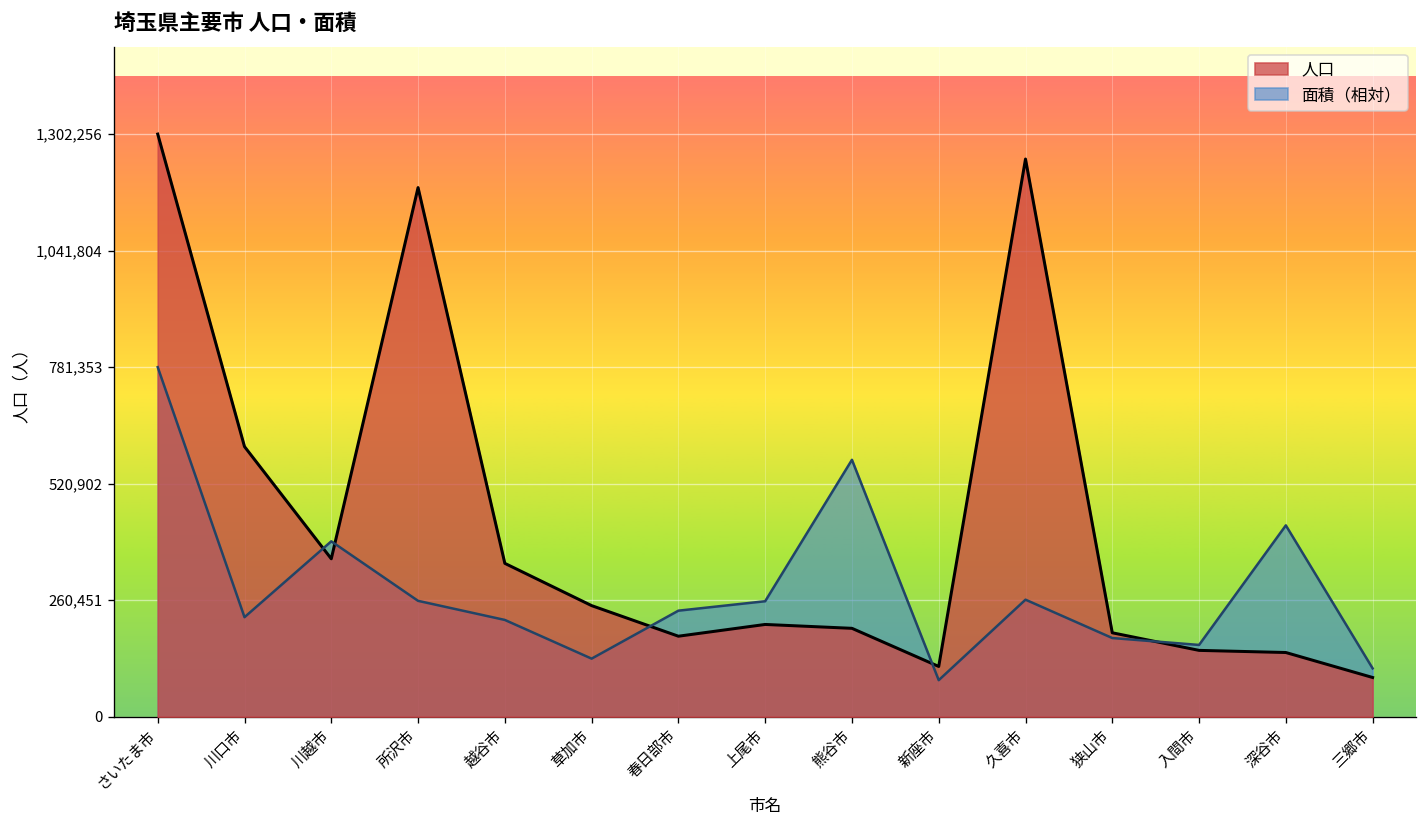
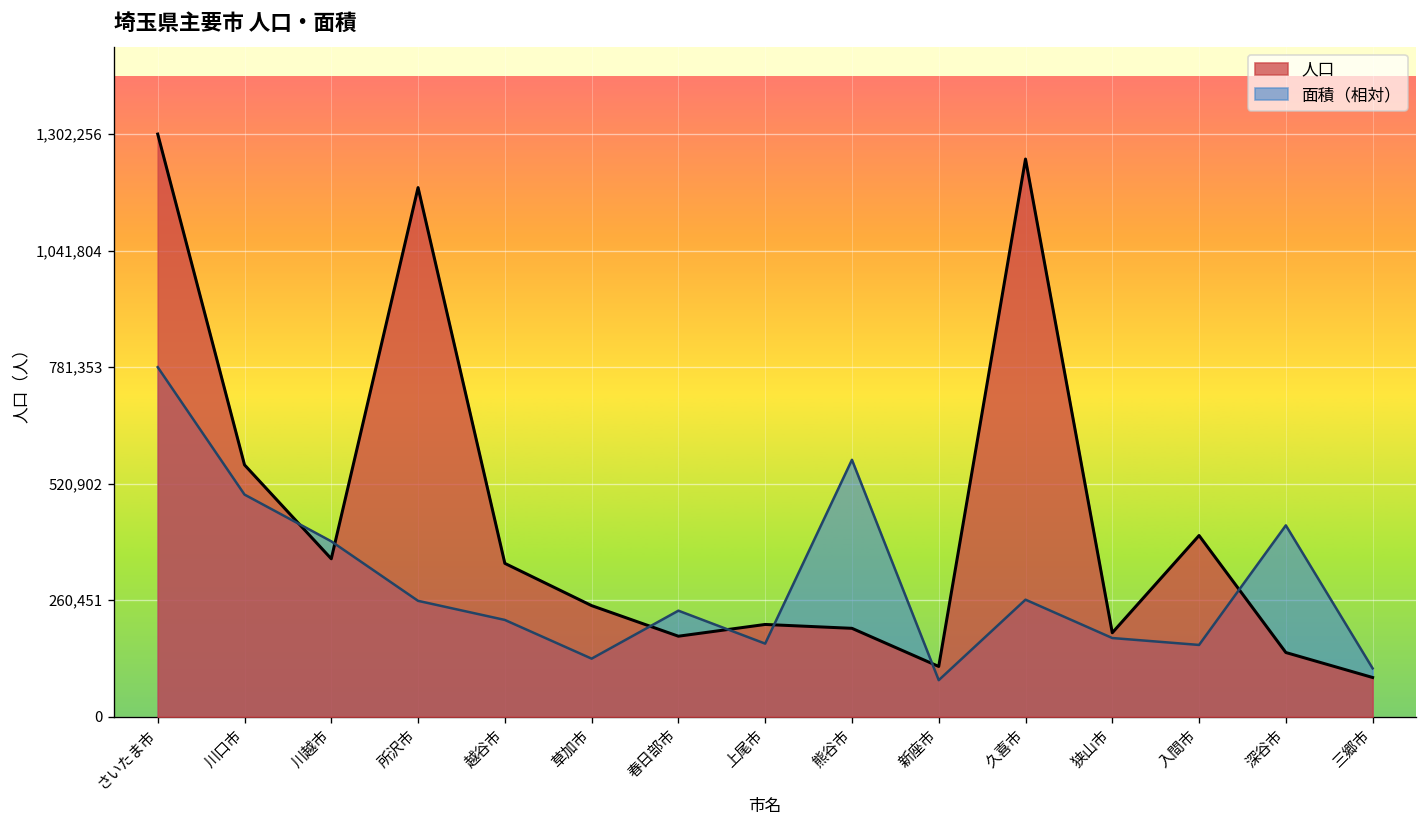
  {
    "人口": {
      "さいたま市": "1,300,000",
-     "川口市": "600,000",
+     "川口市": "560,000",
      "川越市": "350,000",
      "所沢市": "1,180,000",
      "越谷市": "340,000",
      "草加市": "250,000",
      "春日部市": "180,000",
      "上尾市": "210,000",
      "熊谷市": "200,000",
      "新座市": "110,000",
      "久喜市": "1,250,000",
      "狭山市": "190,000",
-     "入間市": "150,000",
+     "入間市": "410,000",
      "深谷市": "140,000",
      "三郷市": "90,000"
    },
    "面積（相対）": {
      "さいたま市": "780,000",
-     "川口市": "220,000",
+     "川口市": "500,000",
      "川越市": "390,000",
      "所沢市": "260,000",
      "越谷市": "220,000",
      "草加市": "130,000",
      "春日部市": "240,000",
-     "上尾市": "260,000",
+     "上尾市": "160,000",
      "熊谷市": "570,000",
      "新座市": "80,000",
      "久喜市": "260,000",
      "狭山市": "180,000",
      "入間市": "160,000",
      "深谷市": "430,000",
      "三郷市": "110,000"
    }
  }
